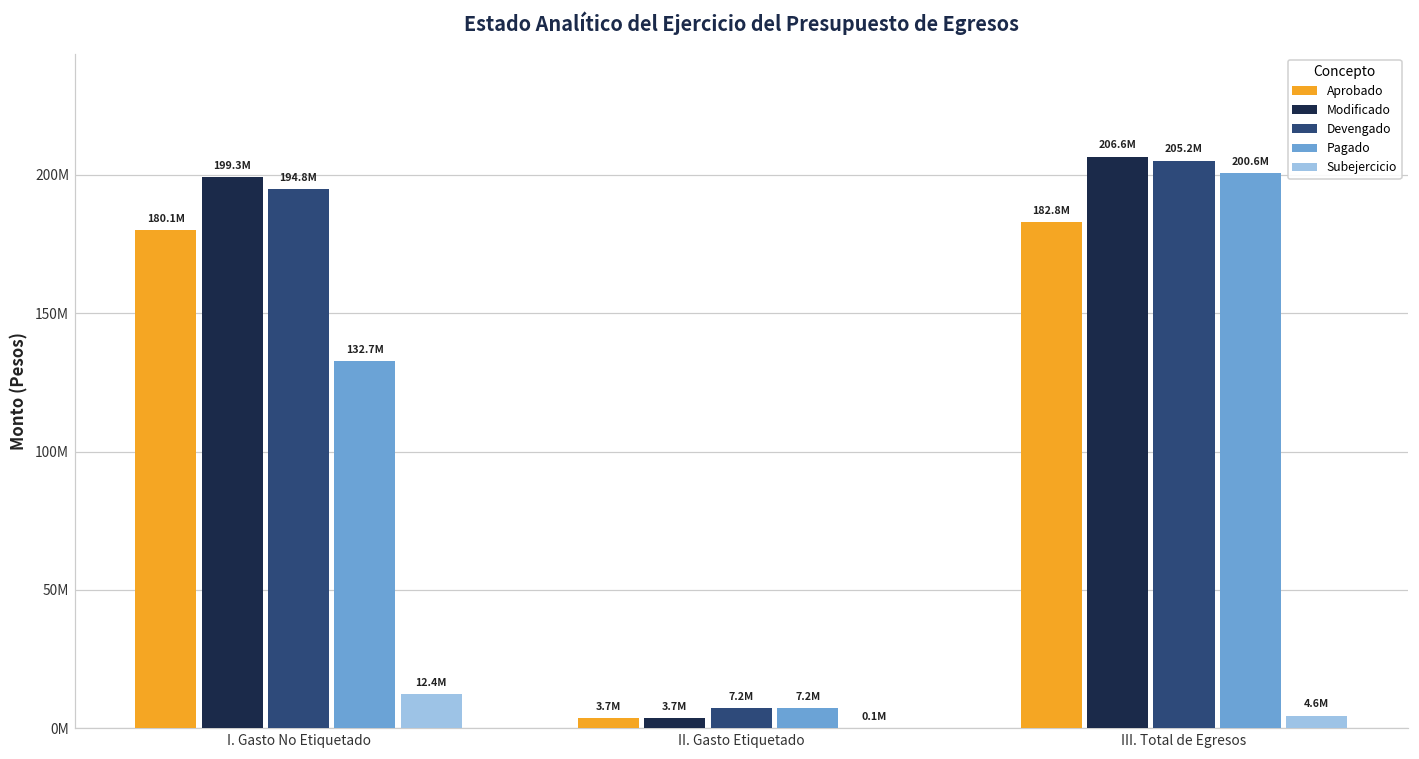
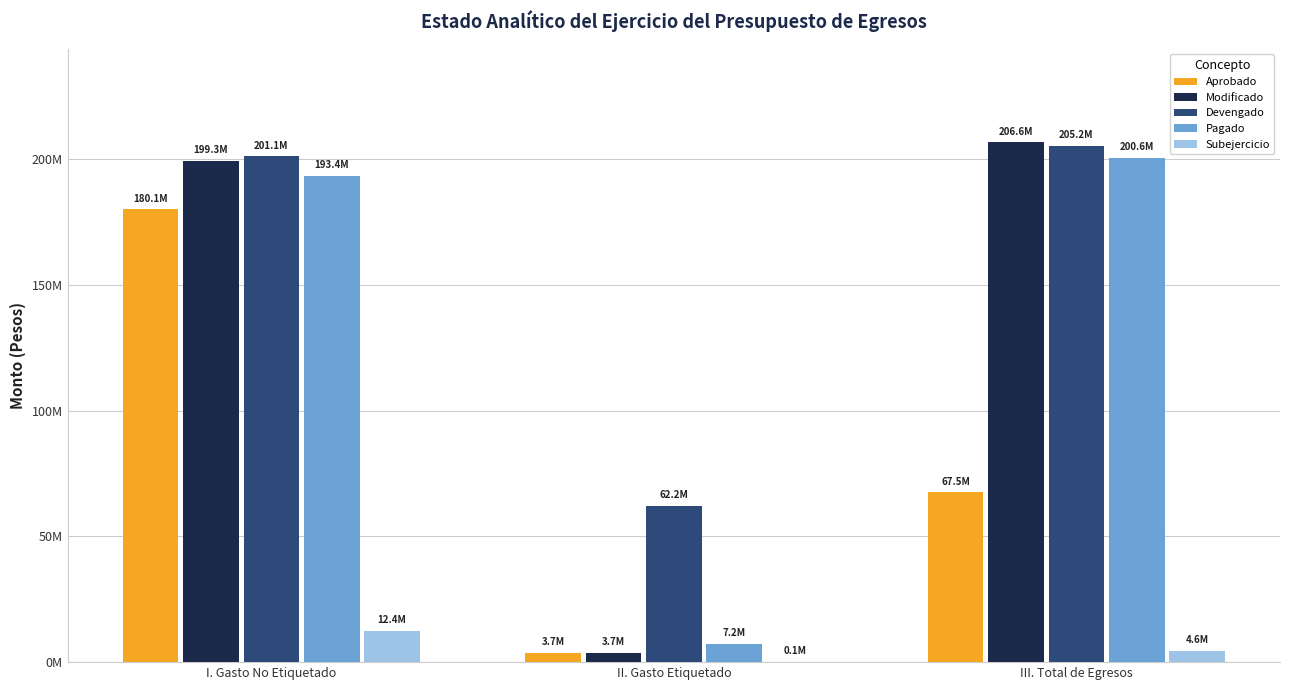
  {
    "Aprobado": {
      "I. Gasto No Etiquetado": "180.1M",
      "II. Gasto Etiquetado": "3.7M",
-     "III. Total de Egresos": "182.8M"
+     "III. Total de Egresos": "67.5M"
    },
    "Modificado": {
      "I. Gasto No Etiquetado": "199.3M",
      "II. Gasto Etiquetado": "3.7M",
      "III. Total de Egresos": "206.6M"
    },
    "Devengado": {
-     "I. Gasto No Etiquetado": "194.8M",
-     "II. Gasto Etiquetado": "7.2M",
+     "I. Gasto No Etiquetado": "201.1M",
+     "II. Gasto Etiquetado": "62.2M",
      "III. Total de Egresos": "205.2M"
    },
    "Pagado": {
-     "I. Gasto No Etiquetado": "132.7M",
+     "I. Gasto No Etiquetado": "193.4M",
      "II. Gasto Etiquetado": "7.2M",
      "III. Total de Egresos": "200.6M"
    },
    "Subejercicio": {
      "I. Gasto No Etiquetado": "12.4M",
      "II. Gasto Etiquetado": "0.1M",
      "III. Total de Egresos": "4.6M"
    }
  }
